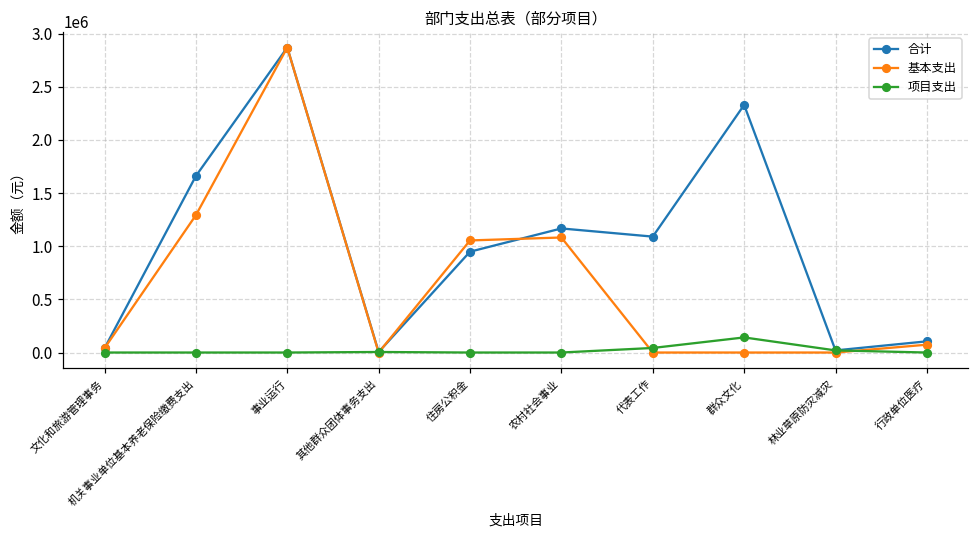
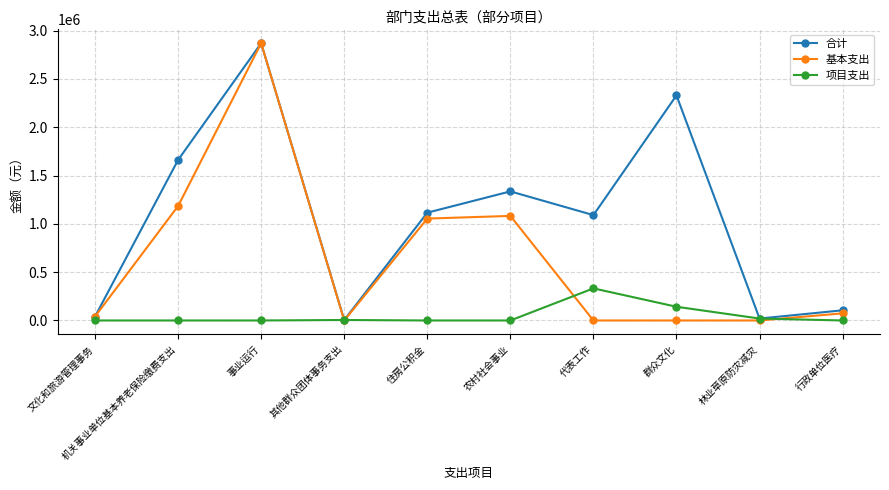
  {
    "合计": {
      "机关事业单位基本养老保险缴费支出": 1700000,
-     "住房公积金": 900000,
-     "农村社会事业": 1200000,
+     "住房公积金": 1100000,
+     "农村社会事业": 1300000,
      "代表工作": 1100000,
      "群众文化": 2300000,
      "行政单位医疗": 100000
    },
    "基本支出": {
-     "机关事业单位基本养老保险缴费支出": 1300000,
+     "机关事业单位基本养老保险缴费支出": 1200000,
      "住房公积金": 1100000,
      "农村社会事业": 1100000,
      "代表工作": 0,
      "群众文化": 0,
      "行政单位医疗": 100000
    },
    "项目支出": {
      "文化和旅游管理事务": 0,
      "机关事业单位基本养老保险缴费支出": 0,
      "事业运行": 0,
      "住房公积金": 0,
      "农村社会事业": 0,
-     "代表工作": 0,
+     "代表工作": 300000,
      "群众文化": 100000,
      "行政单位医疗": 0
    }
  }
